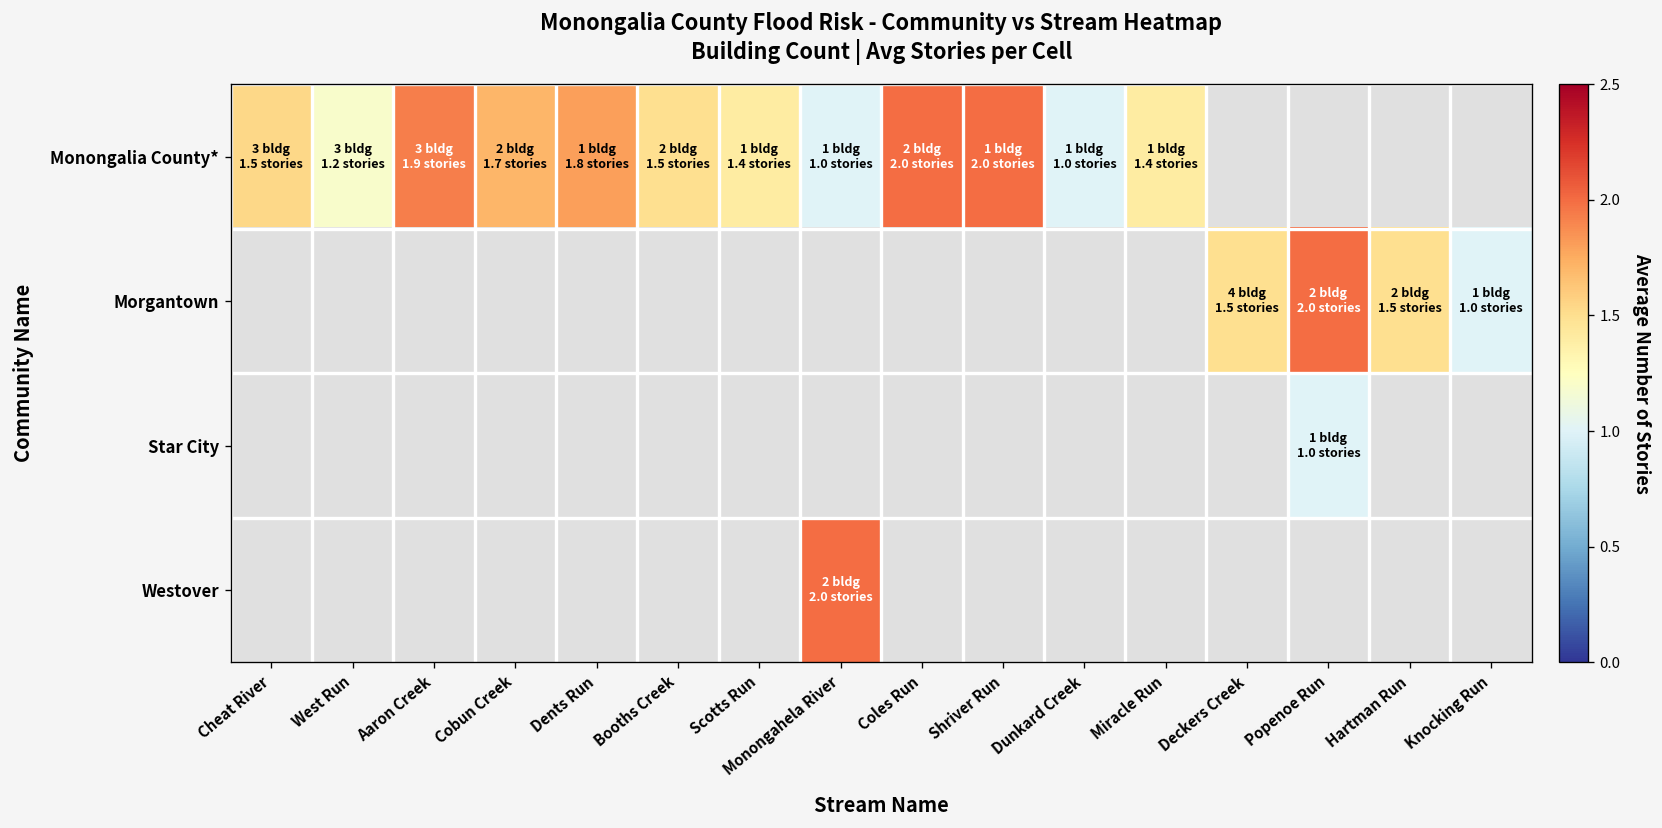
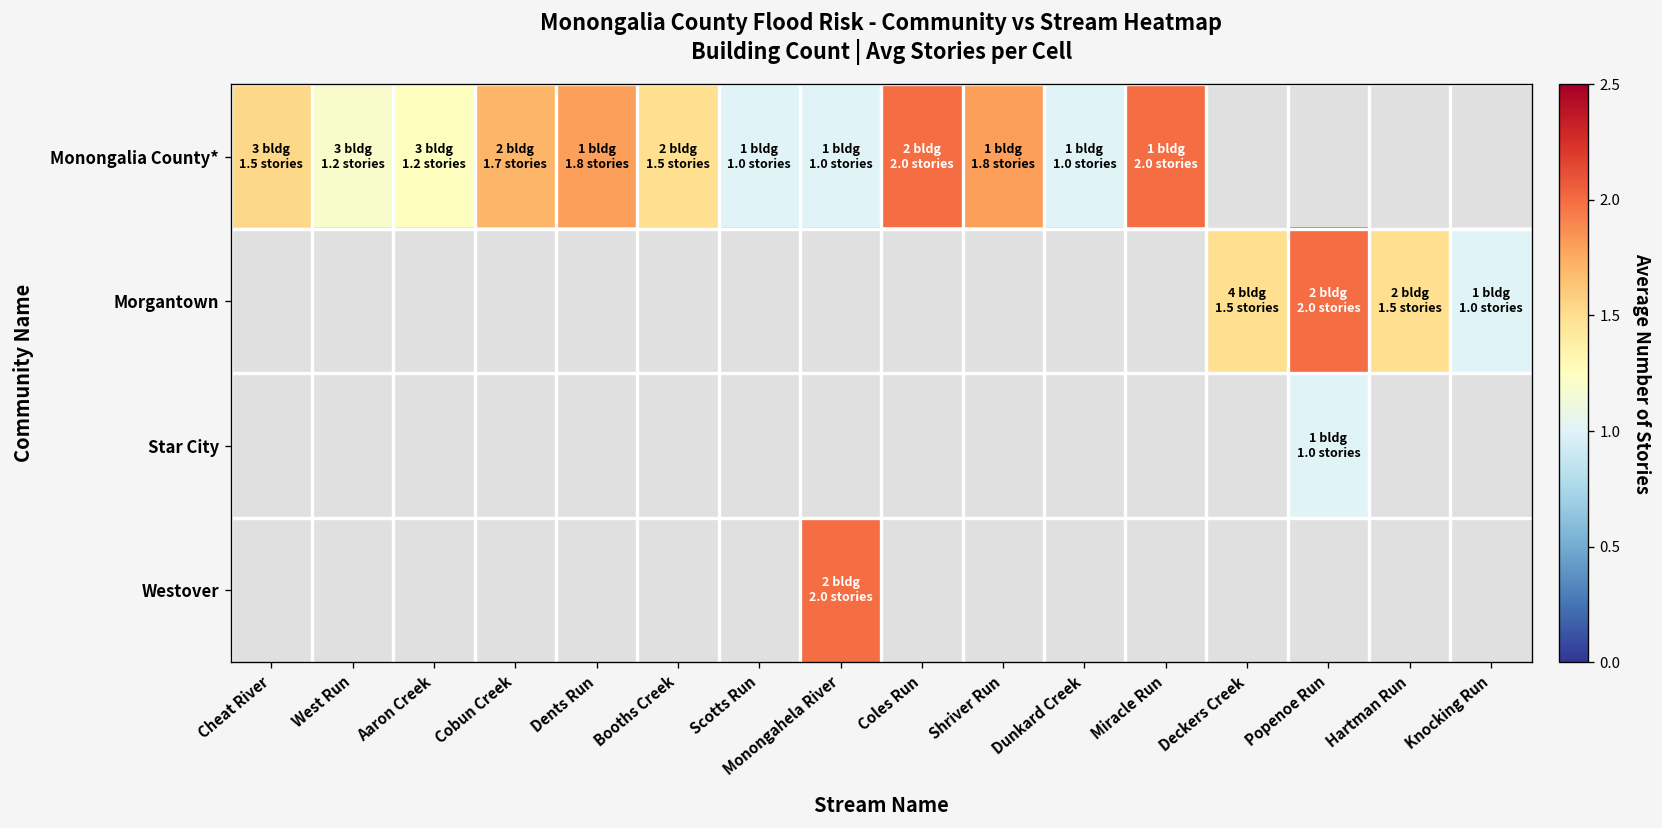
  {
    "Monongalia County*": {
-     "Aaron Creek": 1.9,
-     "Scotts Run": 1.4,
-     "Shriver Run": 2.0,
-     "Miracle Run": 1.4
+     "Aaron Creek": 1.2,
+     "Scotts Run": 1.0,
+     "Shriver Run": 1.8,
+     "Miracle Run": 2.0
    }
  }
